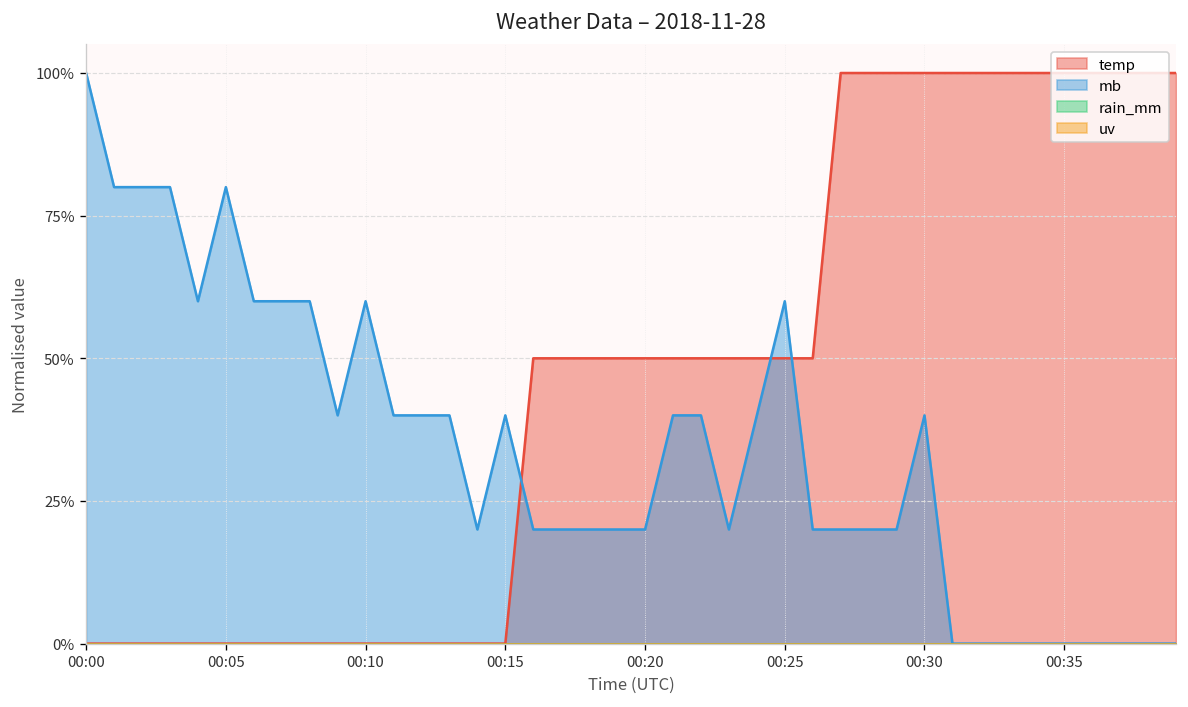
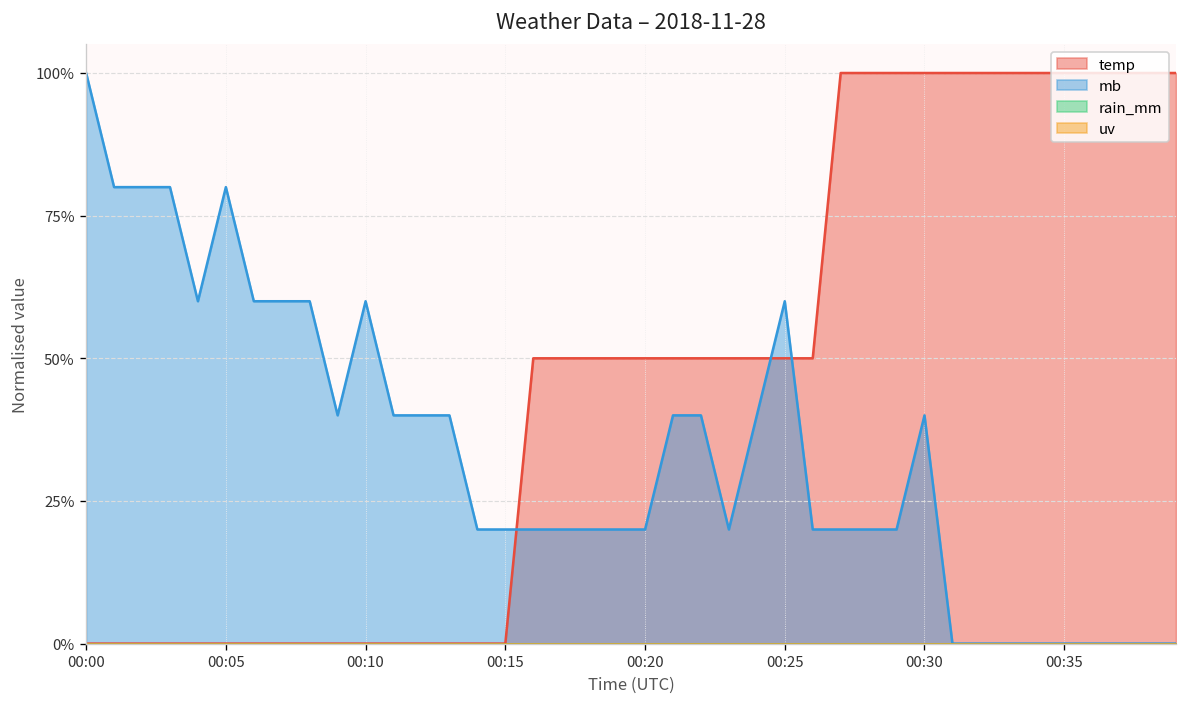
  {
    "temp": {
      "00:20": "50%",
      "00:25": "50%",
      "00:30": "100%"
    },
    "mb": {
      "00:00": "100%",
      "00:05": "80%",
      "00:10": "60%",
-     "00:15": "40%",
+     "00:15": "20%",
      "00:20": "20%",
      "00:25": "60%",
      "00:30": "40%"
    },
    "uv": {
      "00:20": "0%",
      "00:25": "0%",
      "00:30": "0%"
    }
  }
